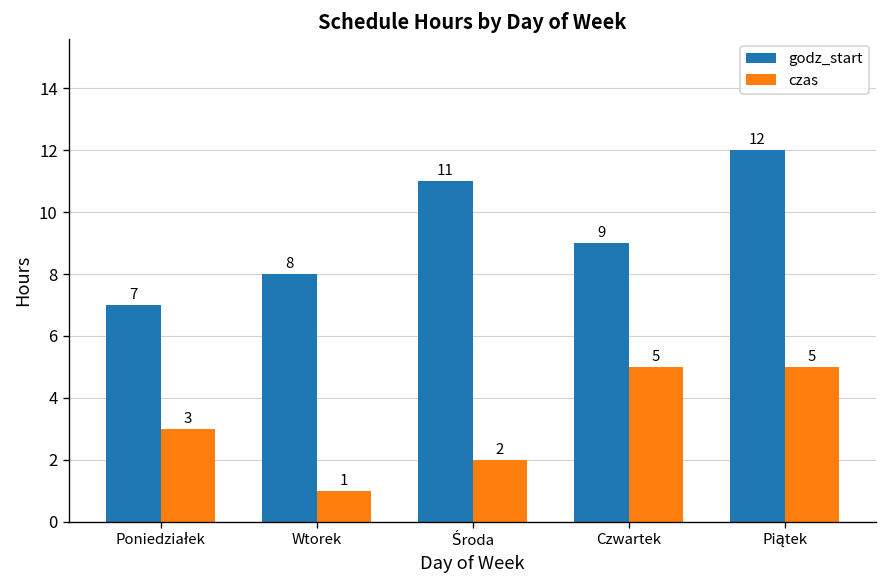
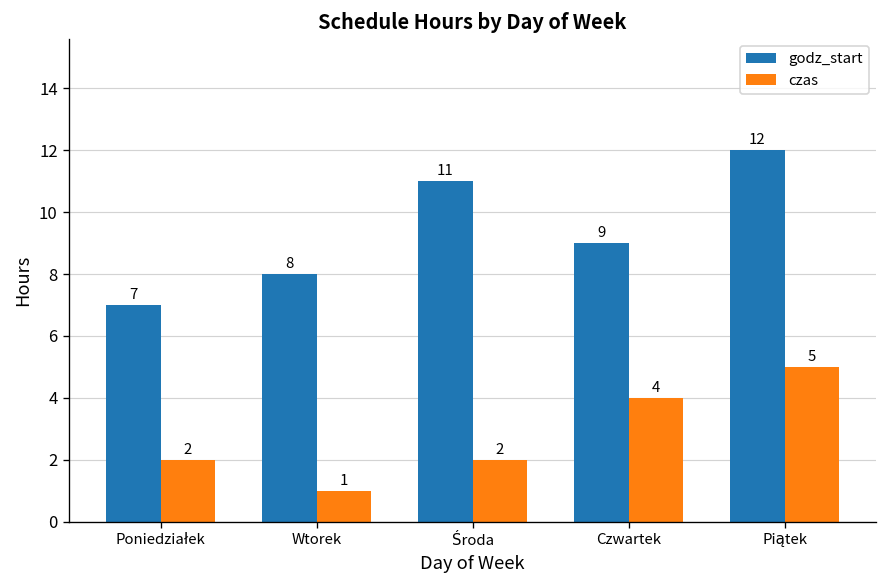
  {
    "godz_start": {
      "Poniedziałek": 7,
      "Wtorek": 8,
      "Środa": 11,
      "Czwartek": 9,
      "Piątek": 12
    },
    "czas": {
-     "Poniedziałek": 3,
+     "Poniedziałek": 2,
      "Wtorek": 1,
      "Środa": 2,
-     "Czwartek": 5,
+     "Czwartek": 4,
      "Piątek": 5
    }
  }
